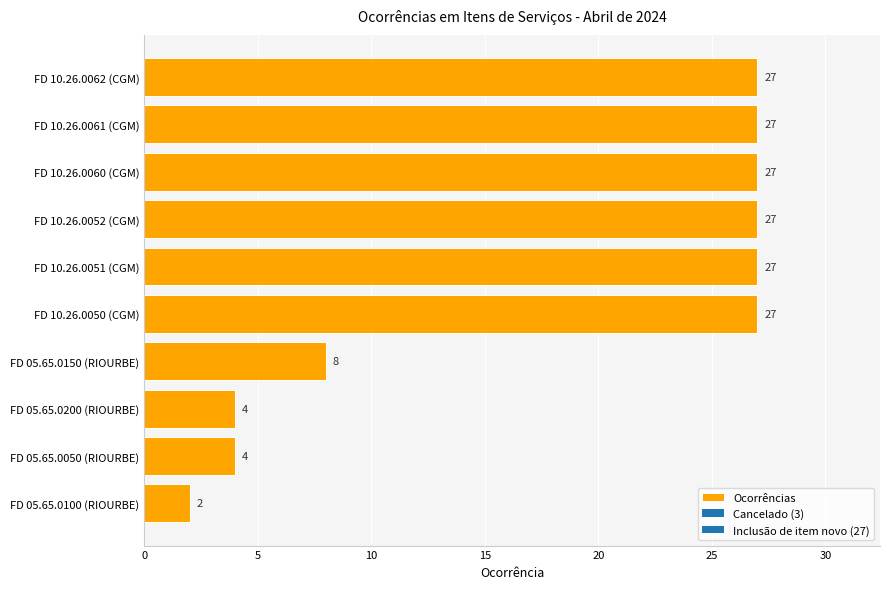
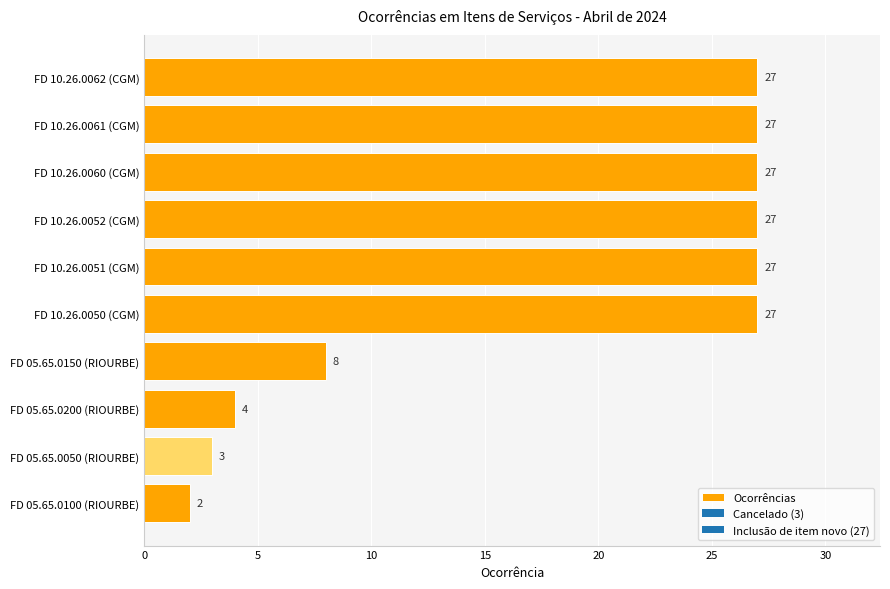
  {
    "FD 10.26.0062 (CGM)": 27,
    "FD 10.26.0061 (CGM)": 27,
    "FD 10.26.0060 (CGM)": 27,
    "FD 10.26.0052 (CGM)": 27,
    "FD 10.26.0051 (CGM)": 27,
    "FD 10.26.0050 (CGM)": 27,
    "FD 05.65.0150 (RIOURBE)": 8,
    "FD 05.65.0200 (RIOURBE)": 4,
-   "FD 05.65.0050 (RIOURBE)": 4,
+   "FD 05.65.0050 (RIOURBE)": 3,
    "FD 05.65.0100 (RIOURBE)": 2
  }
